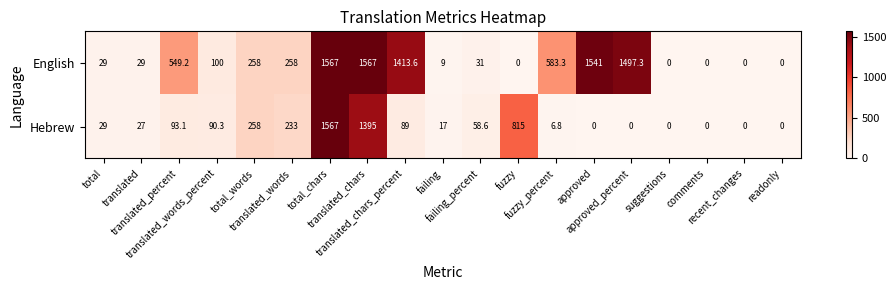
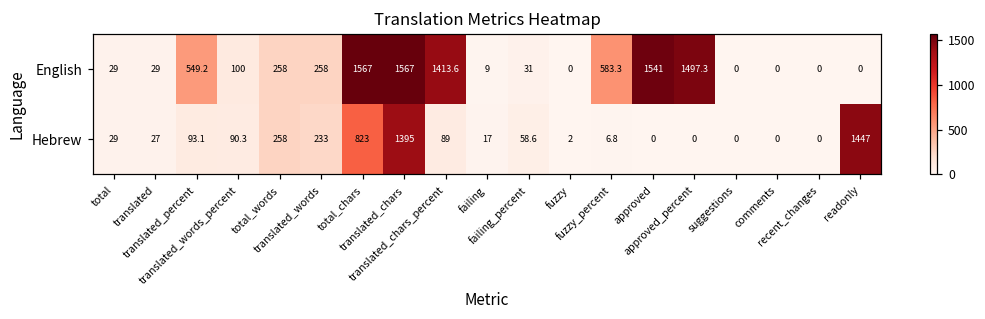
  {
    "English": {
      "total": 29,
      "translated": 29,
      "translated_percent": 549.2,
      "translated_words_percent": 100,
      "total_words": 258,
      "translated_words": 258,
      "total_chars": 1567,
      "translated_chars": 1567,
      "translated_chars_percent": 1413.6,
      "failing": 9,
      "failing_percent": 31,
      "fuzzy": 0,
      "fuzzy_percent": 583.3,
      "approved": 1541,
      "approved_percent": 1497.3,
      "suggestions": 0,
      "comments": 0,
      "recent_changes": 0,
      "readonly": 0
    },
    "Hebrew": {
      "total": 29,
      "translated": 27,
      "translated_percent": 93.1,
      "translated_words_percent": 90.3,
      "total_words": 258,
      "translated_words": 233,
-     "total_chars": 1567,
+     "total_chars": 823,
      "translated_chars": 1395,
      "translated_chars_percent": 89,
      "failing": 17,
      "failing_percent": 58.6,
-     "fuzzy": 815,
+     "fuzzy": 2,
      "fuzzy_percent": 6.8,
      "approved": 0,
      "approved_percent": 0,
      "suggestions": 0,
      "comments": 0,
      "recent_changes": 0,
-     "readonly": 0
+     "readonly": 1447
    }
  }
